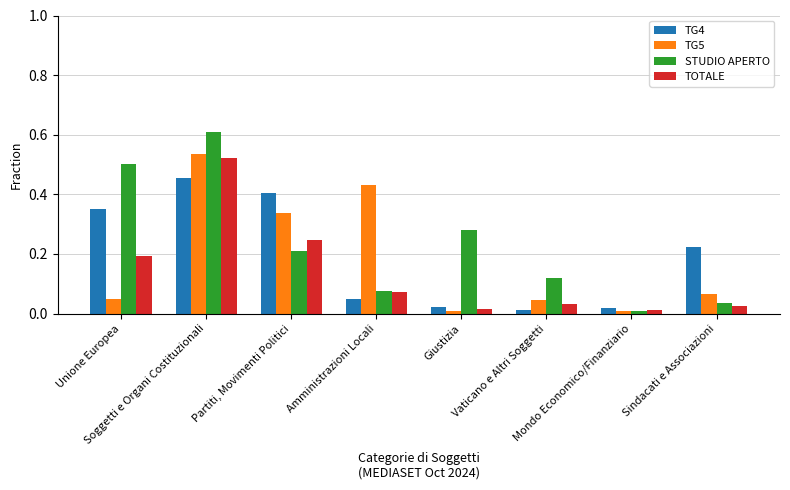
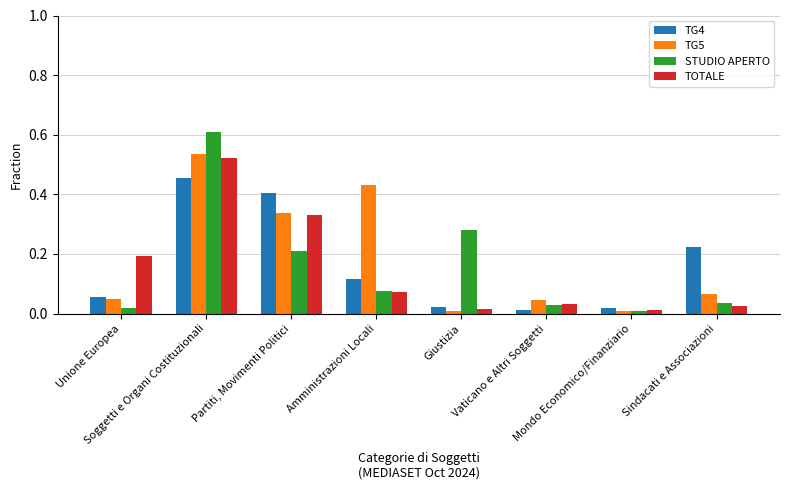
  {
    "TG4": {
-     "Unione Europea": 0.35,
+     "Unione Europea": 0.06,
      "Soggetti e Organi Costituzionali": 0.46,
      "Partiti, Movimenti Politici": 0.40,
-     "Amministrazioni Locali": 0.05,
+     "Amministrazioni Locali": 0.12,
      "Giustizia": 0.02,
      "Vaticano e Altri Soggetti": 0.01,
      "Mondo Economico/Finanziario": 0.02,
      "Sindacati e Associazioni": 0.22
    },
    "TG5": {
      "Unione Europea": 0.05,
      "Soggetti e Organi Costituzionali": 0.53,
      "Partiti, Movimenti Politici": 0.34,
      "Amministrazioni Locali": 0.43,
      "Giustizia": 0.01,
      "Vaticano e Altri Soggetti": 0.04,
      "Sindacati e Associazioni": 0.06
    },
    "STUDIO APERTO": {
-     "Unione Europea": 0.50,
+     "Unione Europea": 0.02,
      "Soggetti e Organi Costituzionali": 0.61,
      "Partiti, Movimenti Politici": 0.21,
      "Amministrazioni Locali": 0.08,
      "Giustizia": 0.28,
-     "Vaticano e Altri Soggetti": 0.12,
+     "Vaticano e Altri Soggetti": 0.03,
      "Mondo Economico/Finanziario": 0.01,
      "Sindacati e Associazioni": 0.04
    },
    "TOTALE": {
      "Unione Europea": 0.19,
      "Soggetti e Organi Costituzionali": 0.52,
-     "Partiti, Movimenti Politici": 0.25,
+     "Partiti, Movimenti Politici": 0.33,
      "Amministrazioni Locali": 0.07,
      "Giustizia": 0.01,
      "Vaticano e Altri Soggetti": 0.03,
      "Mondo Economico/Finanziario": 0.01,
      "Sindacati e Associazioni": 0.02
    }
  }
